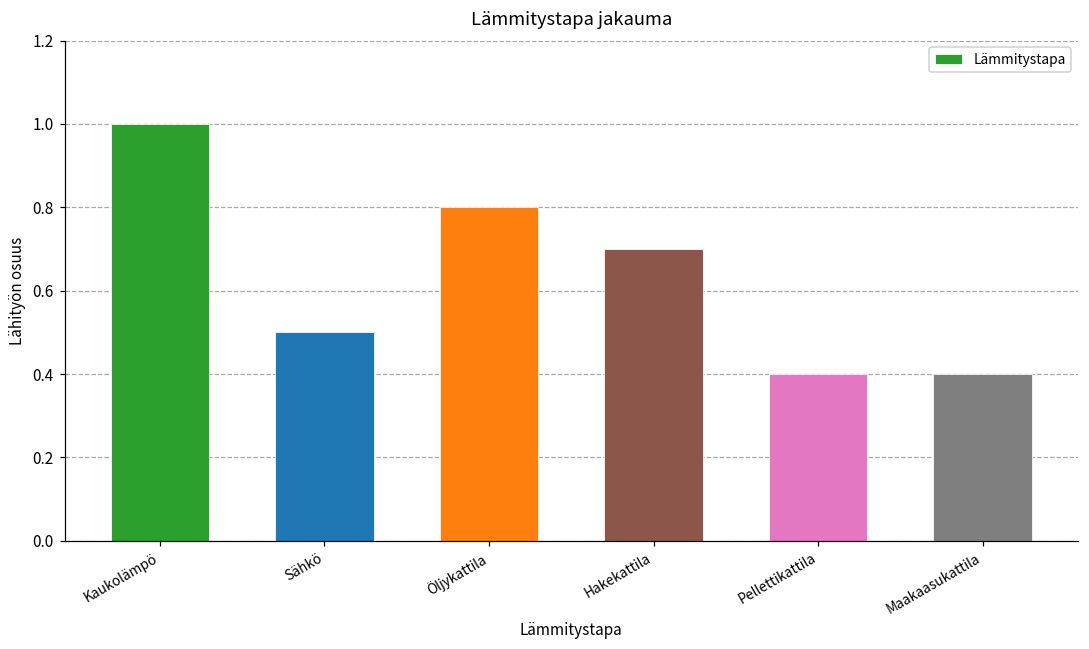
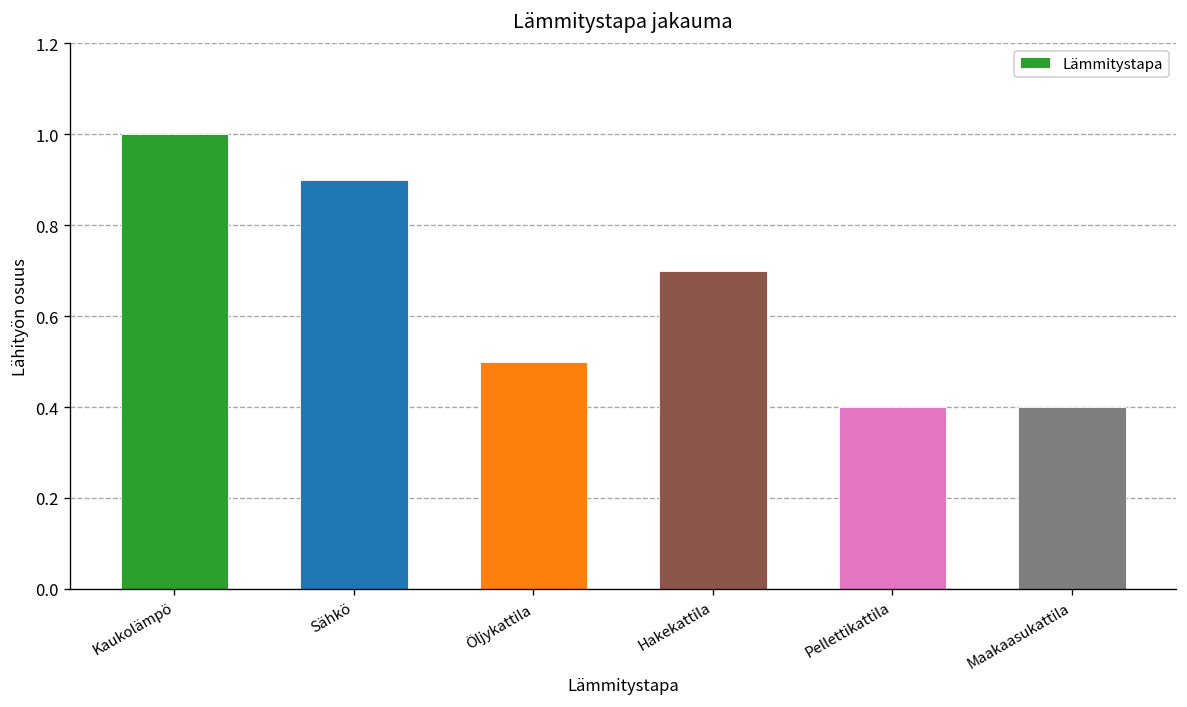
  {
    "Kaukolämpö": 1.0,
-   "Sähkö": 0.5,
-   "Öljykattila": 0.8,
+   "Sähkö": 0.9,
+   "Öljykattila": 0.5,
    "Hakekattila": 0.7,
    "Pellettikattila": 0.4,
    "Maakaasukattila": 0.4
  }
